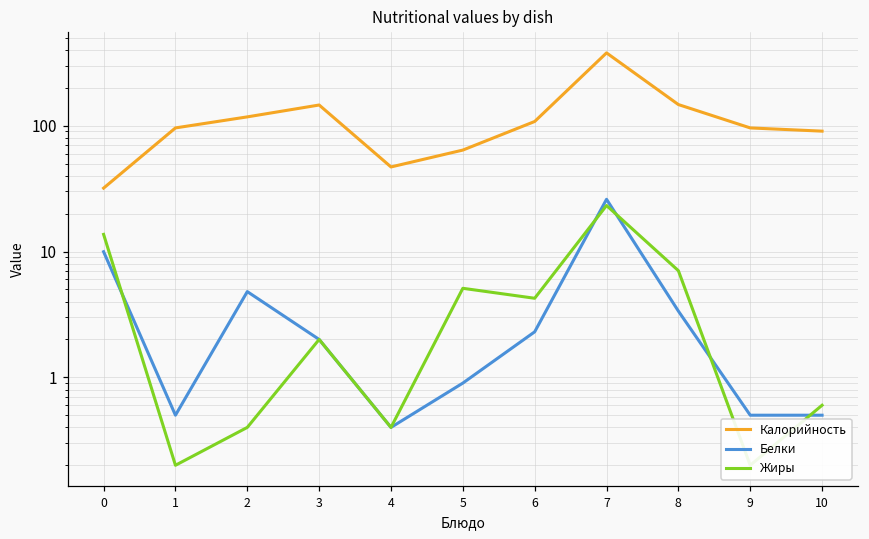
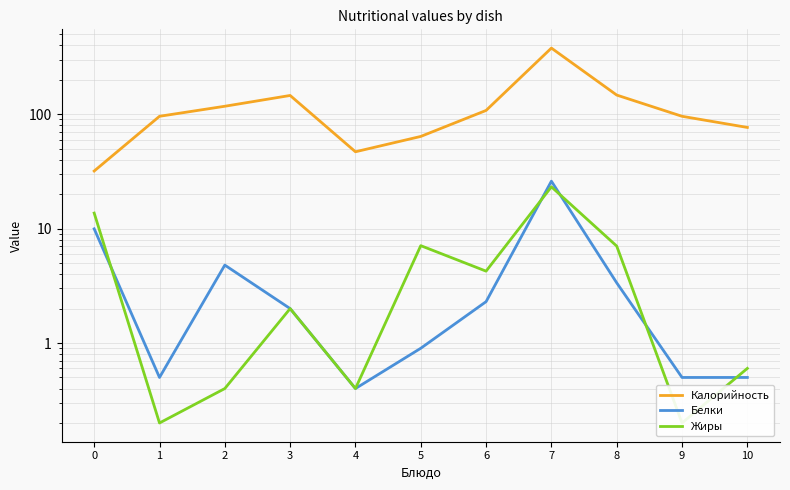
  {
    "Калорийность": {
      "0": 32,
      "1": 100,
      "2": 120,
      "3": 150,
      "4": 47,
      "5": 60,
      "6": 110,
      "7": 380,
      "8": 150,
      "9": 100,
-     "10": 90
+     "10": 80
    },
    "Белки": {
      "0": 10,
      "1": 0.5,
      "2": 5,
      "5": 0.9,
      "6": 2.3,
      "7": 26,
      "8": 3.4,
      "9": 0.5,
      "10": 0.5
    },
    "Жиры": {
      "0": 14,
      "1": 0.20,
      "2": 0.40,
-     "5": 5,
+     "5": 7,
      "6": 4.3,
      "7": 23,
      "8": 7,
      "10": 0.6
    }
  }
